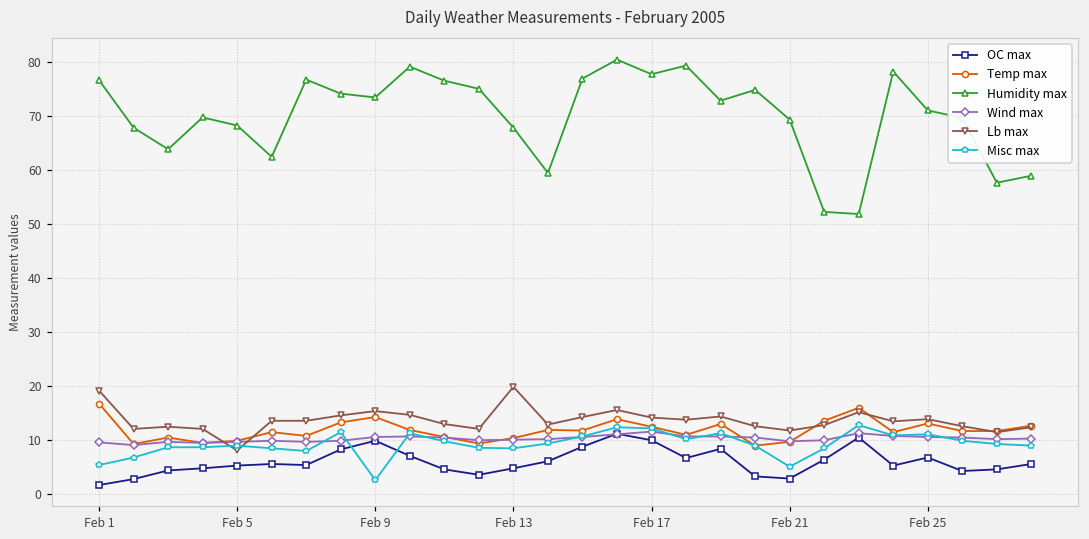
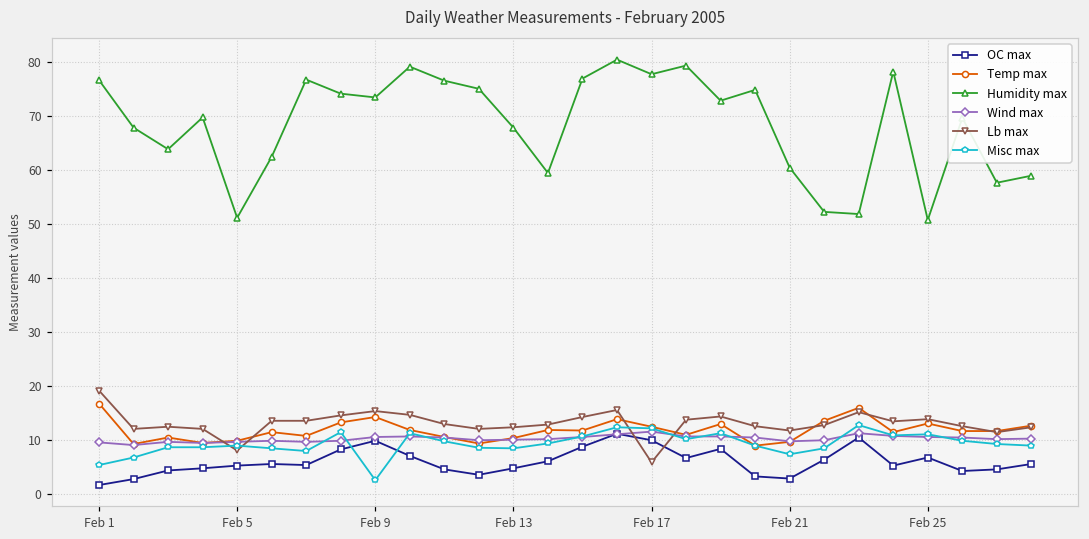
  {
    "OC max": {
      "Feb 1": 2,
      "Feb 5": 5,
      "Feb 9": 10,
      "Feb 13": 5,
      "Feb 17": 10,
      "Feb 21": 3,
      "Feb 25": 7
    },
    "Temp max": {
      "Feb 1": 17,
      "Feb 9": 14,
      "Feb 25": 13
    },
    "Humidity max": {
      "Feb 1": 77,
-     "Feb 5": 68,
+     "Feb 5": 51,
      "Feb 9": 74,
      "Feb 13": 68,
      "Feb 17": 78,
-     "Feb 21": 69,
-     "Feb 25": 71
+     "Feb 21": 61,
+     "Feb 25": 51
    },
    "Wind max": {
      "Feb 1": 10,
      "Feb 9": 11,
      "Feb 17": 12
    },
    "Lb max": {
      "Feb 1": 19,
      "Feb 5": 8,
      "Feb 9": 15,
-     "Feb 13": 20,
-     "Feb 17": 14,
+     "Feb 13": 12,
+     "Feb 17": 6,
      "Feb 21": 12,
      "Feb 25": 14
    },
    "Misc max": {
      "Feb 1": 5,
      "Feb 5": 9,
      "Feb 9": 3,
      "Feb 13": 9,
-     "Feb 21": 5
+     "Feb 21": 7
    }
  }
